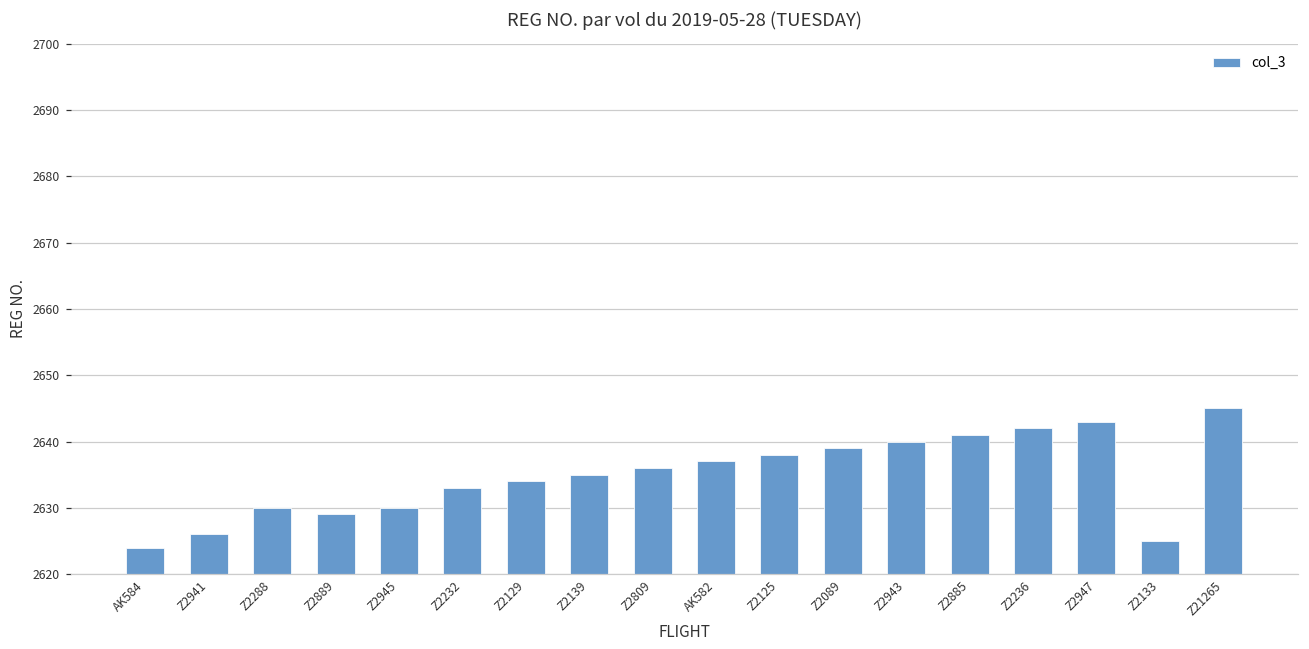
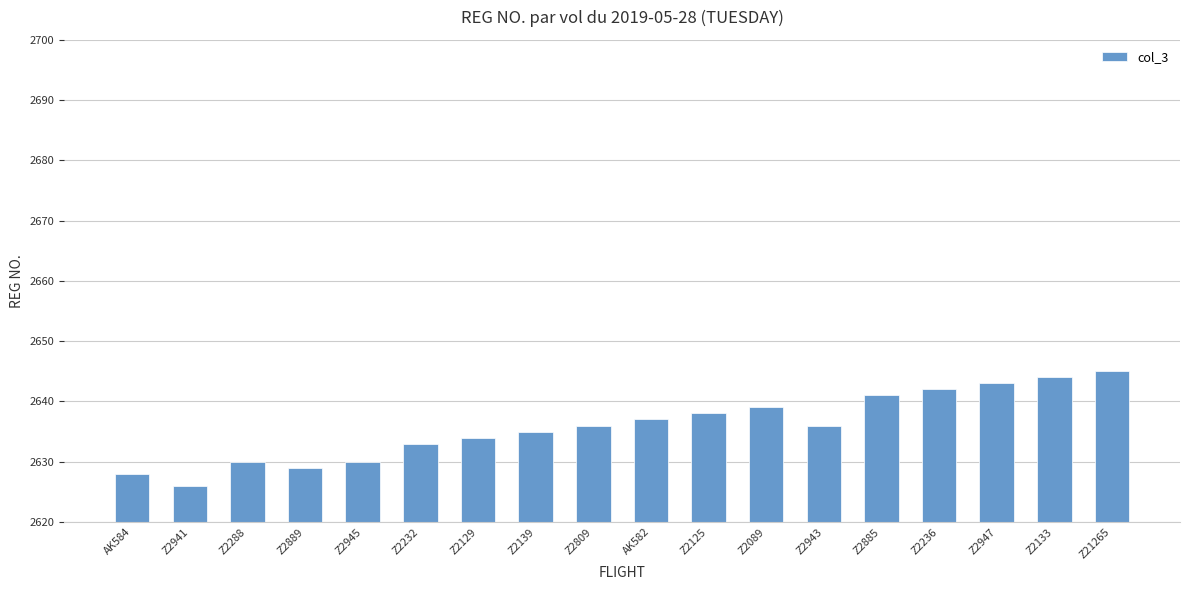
  {
-   "AK584": 2624,
+   "AK584": 2628,
    "Z2941": 2626,
    "Z2288": 2630,
    "Z2889": 2629,
    "Z2945": 2630,
    "Z2232": 2633,
    "Z2129": 2634,
    "Z2139": 2635,
    "Z2809": 2636,
    "AK582": 2637,
    "Z2125": 2638,
    "Z2089": 2639,
-   "Z2943": 2640,
+   "Z2943": 2636,
    "Z2885": 2641,
    "Z2236": 2642,
    "Z2947": 2643,
-   "Z2133": 2625,
+   "Z2133": 2644,
    "Z21265": 2645
  }
